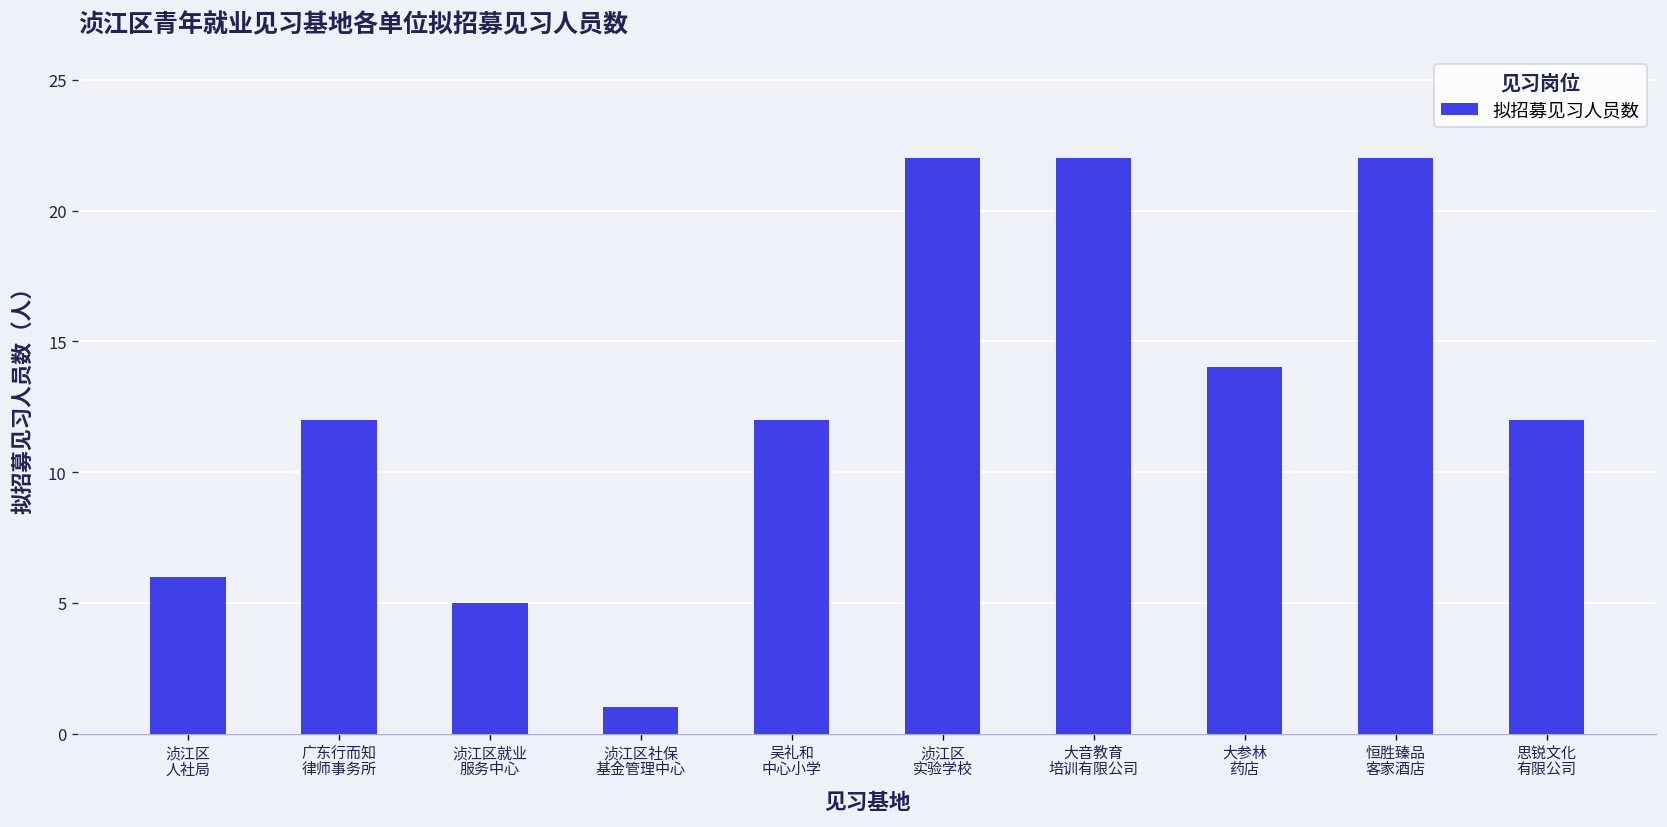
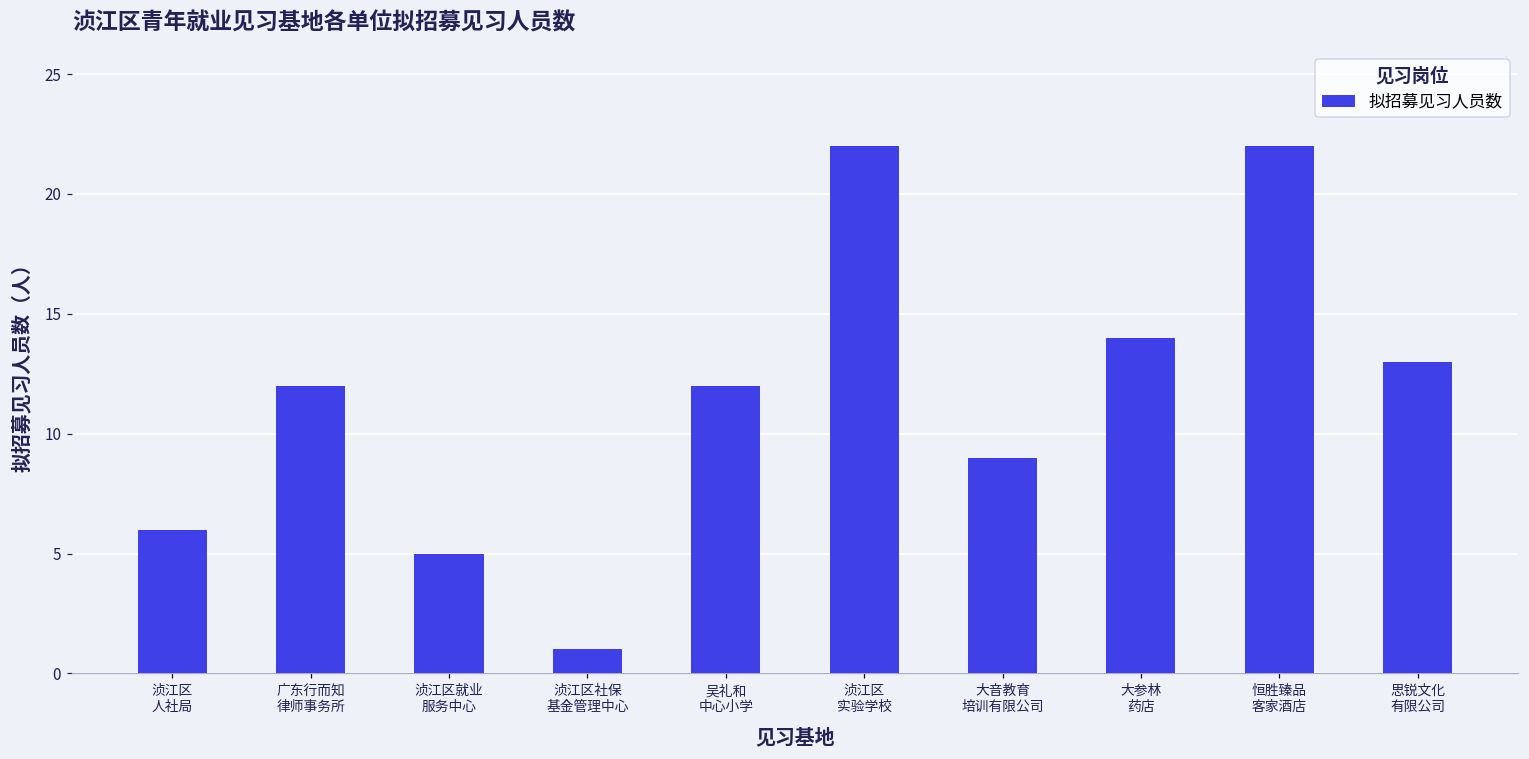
  {
    "浈江区 人社局": 6,
    "广东行而知 律师事务所": 12,
    "浈江区就业 服务中心": 5,
    "浈江区社保 基金管理中心": 1,
    "吴礼和 中心小学": 12,
    "浈江区 实验学校": 22,
-   "大音教育 培训有限公司": 22,
+   "大音教育 培训有限公司": 9,
    "大参林 药店": 14,
    "恒胜臻品 客家酒店": 22,
-   "思锐文化 有限公司": 12
+   "思锐文化 有限公司": 13
  }
